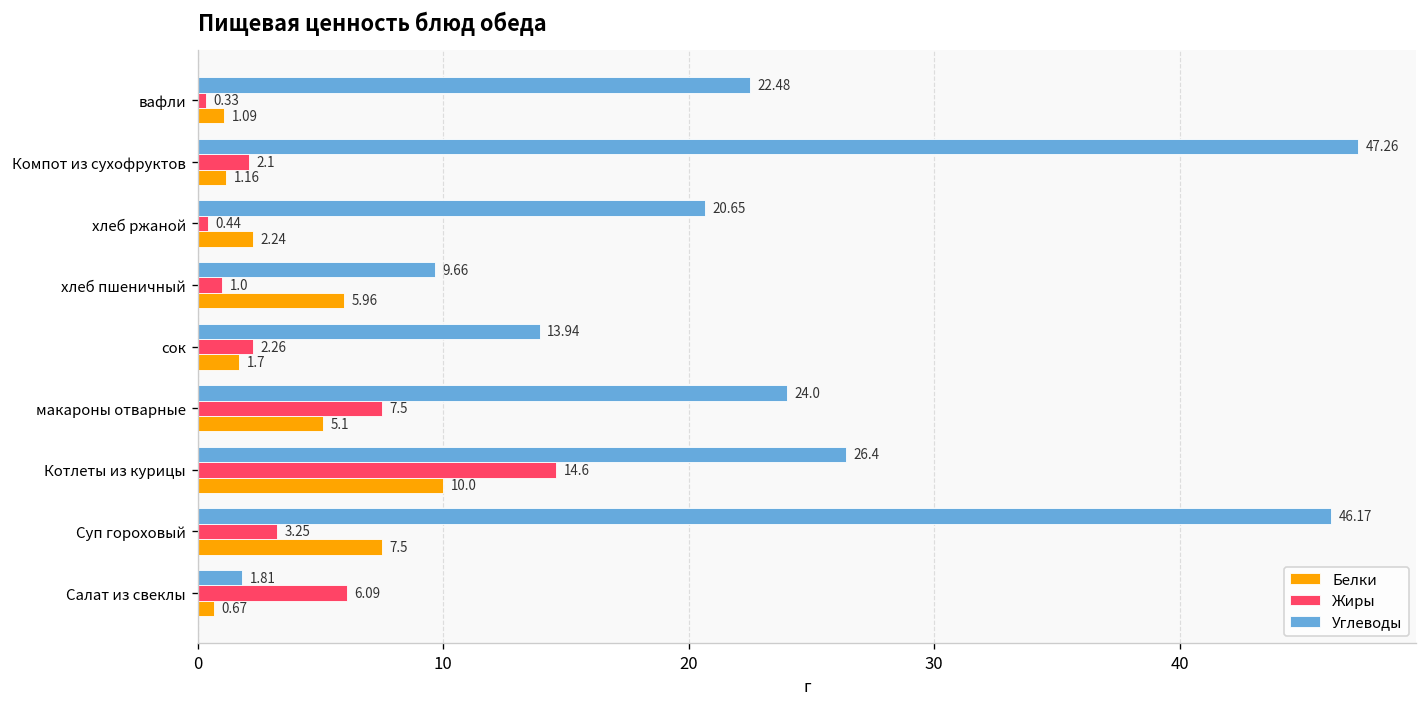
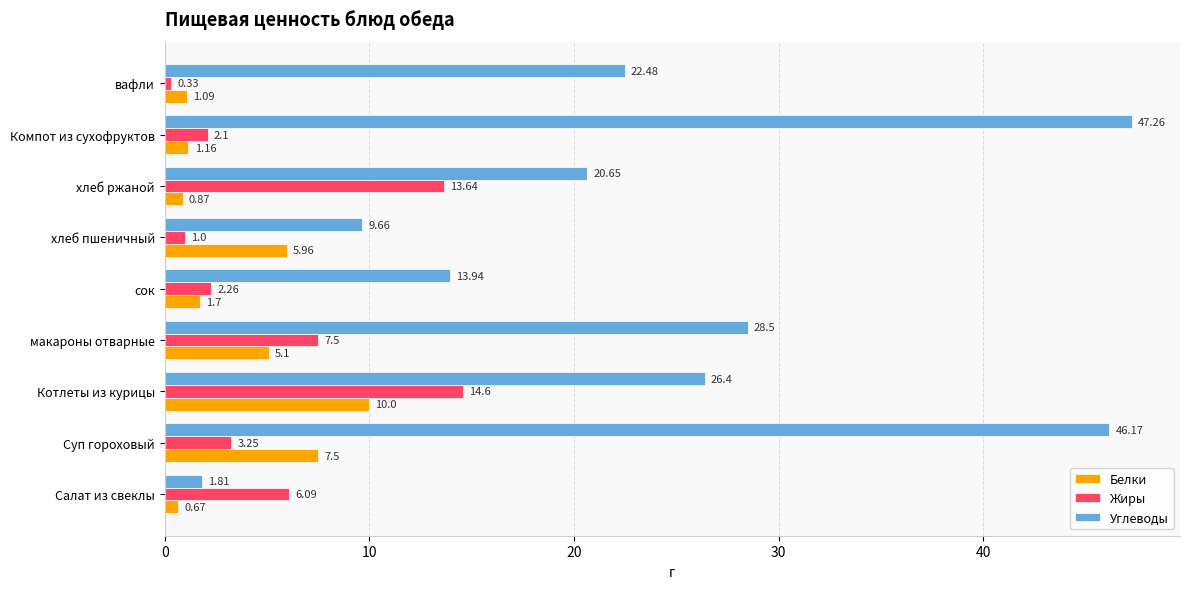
  {
    "Белки": {
      "вафли": 1.09,
      "Компот из сухофруктов": 1.16,
-     "хлеб ржаной": 2.24,
+     "хлеб ржаной": 0.87,
      "хлеб пшеничный": 5.96,
      "сок": 1.7,
      "макароны отварные": 5.1,
      "Котлеты из курицы": 10.0,
      "Суп гороховый": 7.5,
      "Салат из свеклы": 0.67
    },
    "Жиры": {
      "вафли": 0.33,
      "Компот из сухофруктов": 2.1,
-     "хлеб ржаной": 0.44,
+     "хлеб ржаной": 13.64,
      "хлеб пшеничный": 1.0,
      "сок": 2.26,
      "макароны отварные": 7.5,
      "Котлеты из курицы": 14.6,
      "Суп гороховый": 3.25,
      "Салат из свеклы": 6.09
    },
    "Углеводы": {
      "вафли": 22.48,
      "Компот из сухофруктов": 47.26,
      "хлеб ржаной": 20.65,
      "хлеб пшеничный": 9.66,
      "сок": 13.94,
-     "макароны отварные": 24.0,
+     "макароны отварные": 28.5,
      "Котлеты из курицы": 26.4,
      "Суп гороховый": 46.17,
      "Салат из свеклы": 1.81
    }
  }
